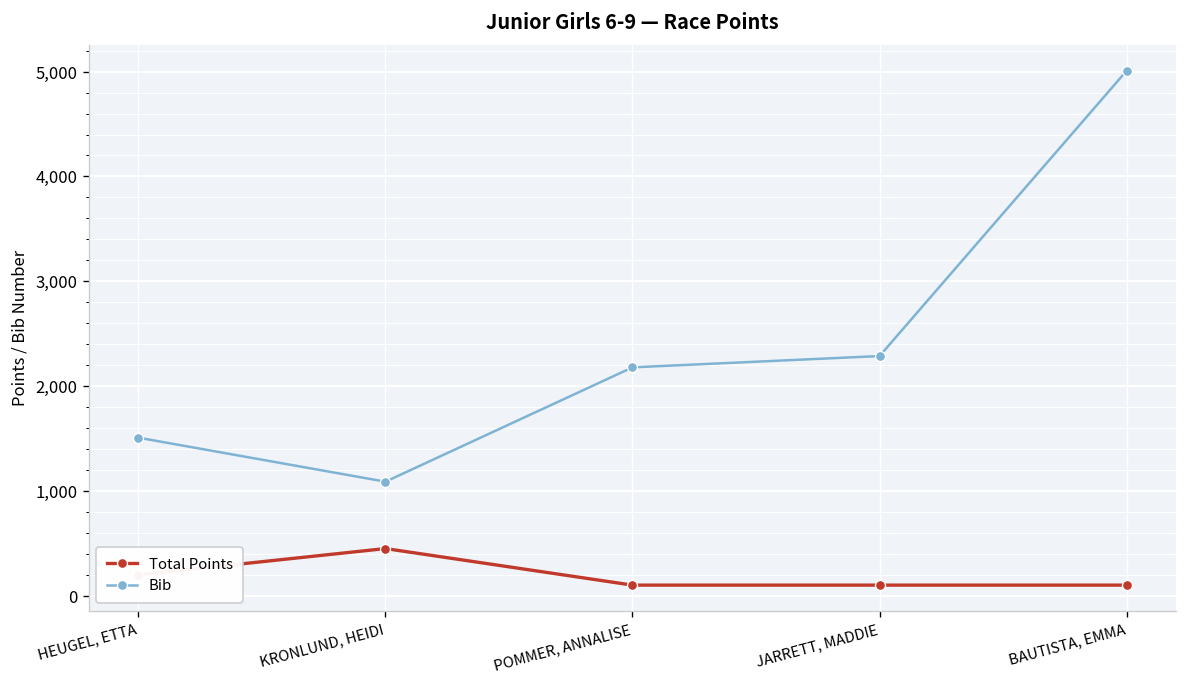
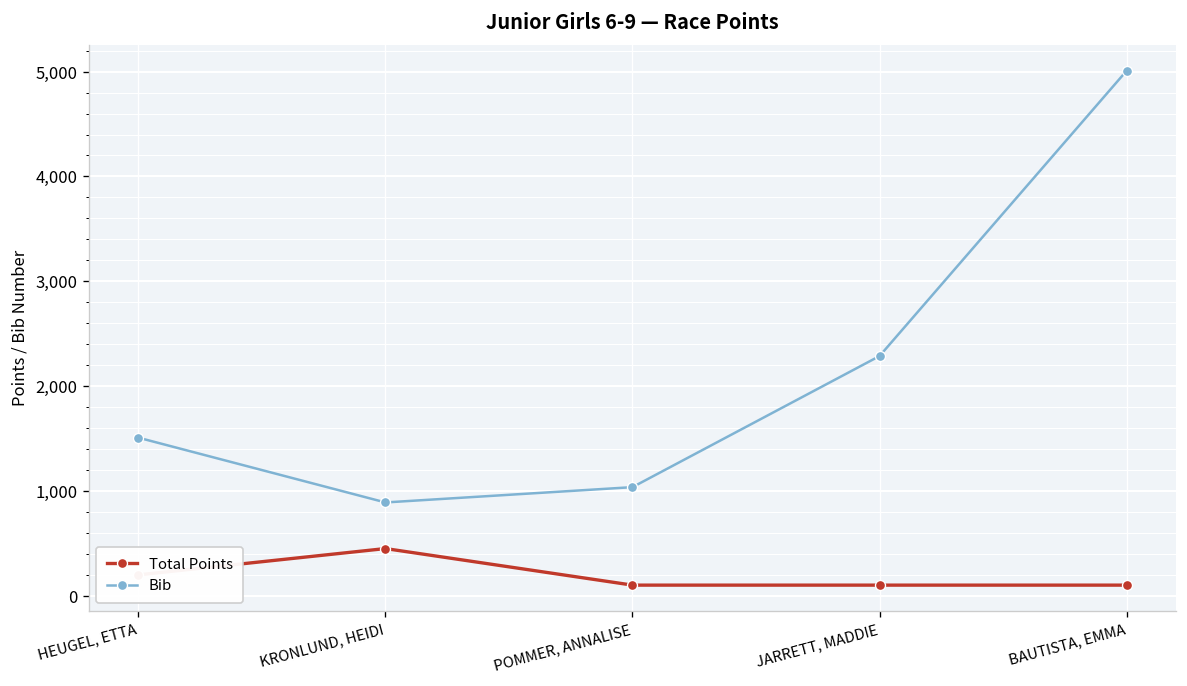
  {
    "Total Points": {
      "KRONLUND, HEIDI": "400",
      "POMMER, ANNALISE": "100",
      "JARRETT, MADDIE": "100",
      "BAUTISTA, EMMA": "100"
    },
    "Bib": {
      "HEUGEL, ETTA": "1,500",
-     "KRONLUND, HEIDI": "1,100",
-     "POMMER, ANNALISE": "2,200",
+     "KRONLUND, HEIDI": "900",
+     "POMMER, ANNALISE": "1,000",
      "JARRETT, MADDIE": "2,300",
      "BAUTISTA, EMMA": "5,000"
    }
  }
